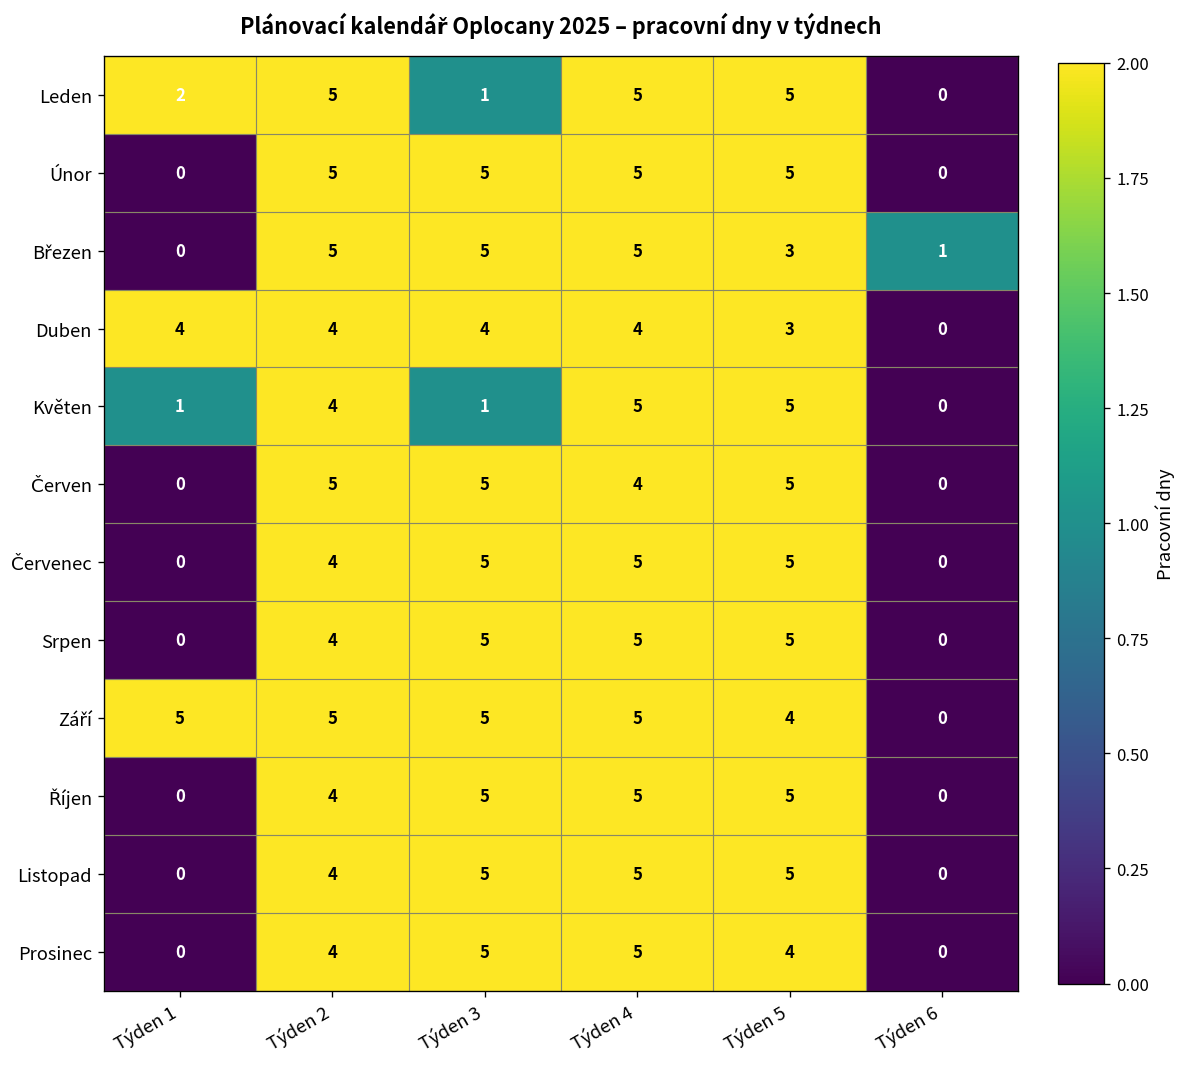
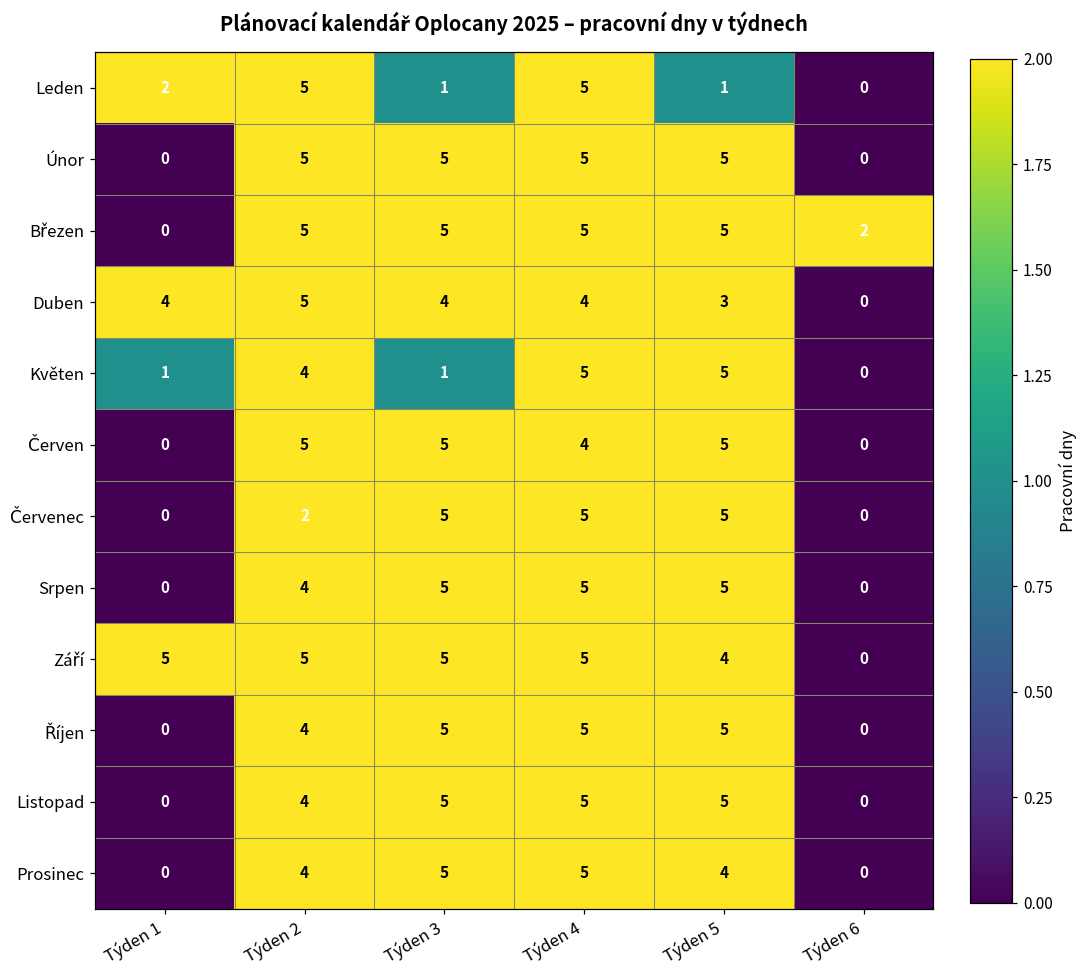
  {
    "Leden": {
      "Týden 1": 2,
      "Týden 2": 5,
      "Týden 3": 1,
      "Týden 4": 5,
-     "Týden 5": 5,
+     "Týden 5": 1,
      "Týden 6": 0
    },
    "Únor": {
      "Týden 1": 0,
      "Týden 2": 5,
      "Týden 3": 5,
      "Týden 4": 5,
      "Týden 5": 5,
      "Týden 6": 0
    },
    "Březen": {
      "Týden 1": 0,
      "Týden 2": 5,
      "Týden 3": 5,
      "Týden 4": 5,
-     "Týden 5": 3,
-     "Týden 6": 1
+     "Týden 5": 5,
+     "Týden 6": 2
    },
    "Duben": {
      "Týden 1": 4,
-     "Týden 2": 4,
+     "Týden 2": 5,
      "Týden 3": 4,
      "Týden 4": 4,
      "Týden 5": 3,
      "Týden 6": 0
    },
    "Květen": {
      "Týden 1": 1,
      "Týden 2": 4,
      "Týden 3": 1,
      "Týden 4": 5,
      "Týden 5": 5,
      "Týden 6": 0
    },
    "Červen": {
      "Týden 1": 0,
      "Týden 2": 5,
      "Týden 3": 5,
      "Týden 4": 4,
      "Týden 5": 5,
      "Týden 6": 0
    },
    "Červenec": {
      "Týden 1": 0,
-     "Týden 2": 4,
+     "Týden 2": 2,
      "Týden 3": 5,
      "Týden 4": 5,
      "Týden 5": 5,
      "Týden 6": 0
    },
    "Srpen": {
      "Týden 1": 0,
      "Týden 2": 4,
      "Týden 3": 5,
      "Týden 4": 5,
      "Týden 5": 5,
      "Týden 6": 0
    },
    "Září": {
      "Týden 1": 5,
      "Týden 2": 5,
      "Týden 3": 5,
      "Týden 4": 5,
      "Týden 5": 4,
      "Týden 6": 0
    },
    "Říjen": {
      "Týden 1": 0,
      "Týden 2": 4,
      "Týden 3": 5,
      "Týden 4": 5,
      "Týden 5": 5,
      "Týden 6": 0
    },
    "Listopad": {
      "Týden 1": 0,
      "Týden 2": 4,
      "Týden 3": 5,
      "Týden 4": 5,
      "Týden 5": 5,
      "Týden 6": 0
    },
    "Prosinec": {
      "Týden 1": 0,
      "Týden 2": 4,
      "Týden 3": 5,
      "Týden 4": 5,
      "Týden 5": 4,
      "Týden 6": 0
    }
  }
